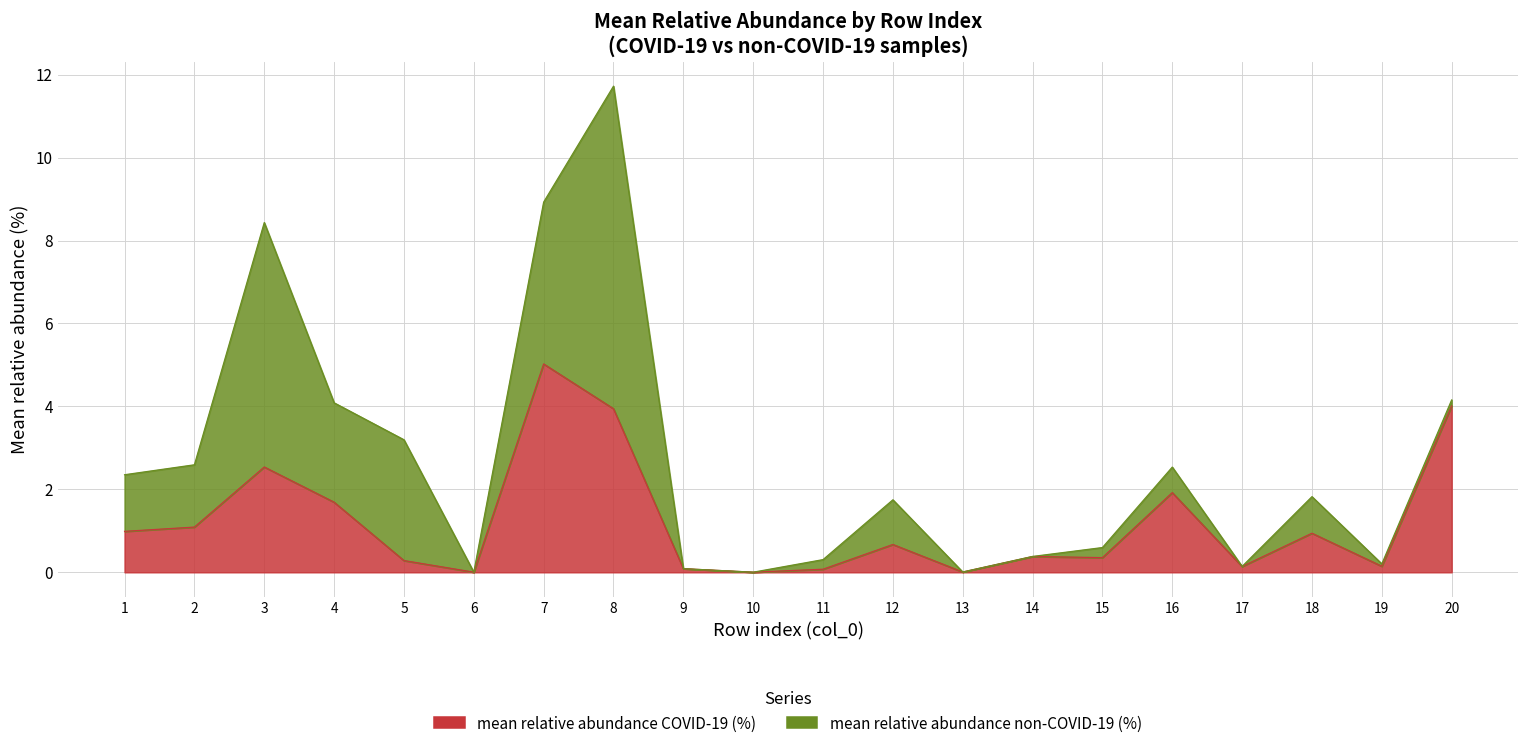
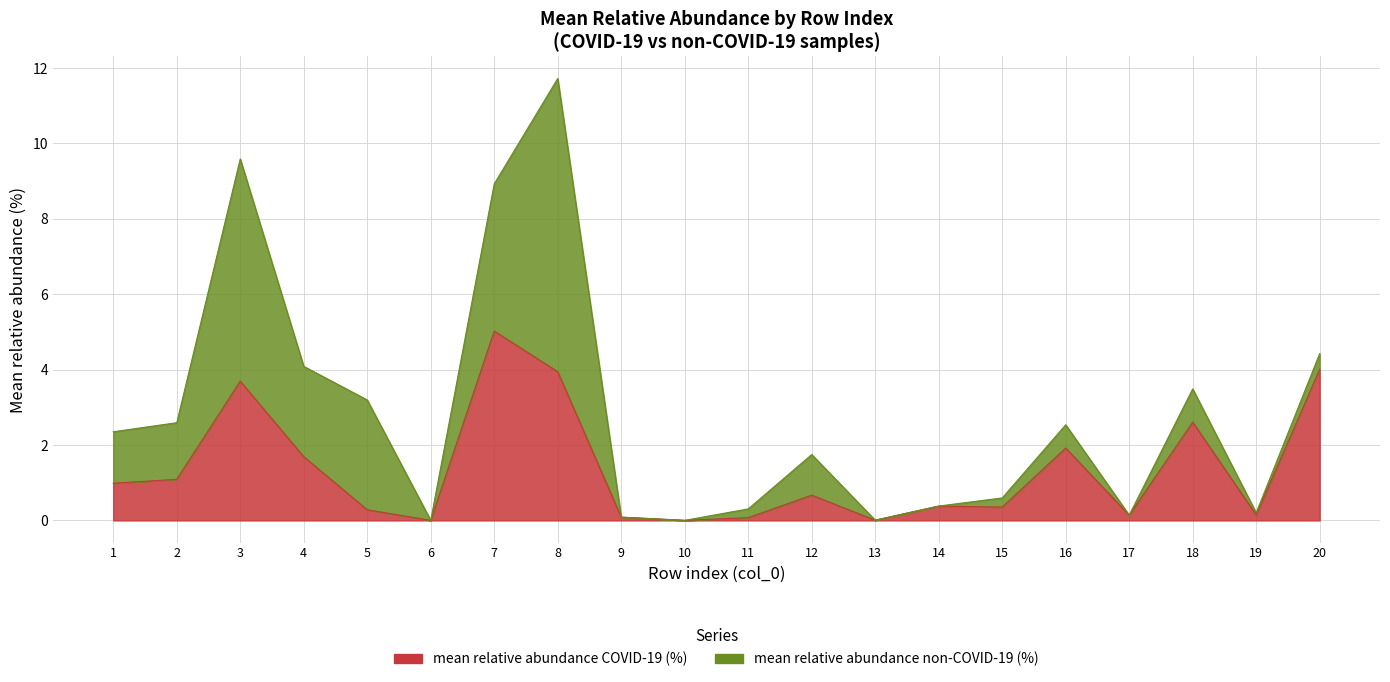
  {
    "mean relative abundance COVID-19 (%)": {
      "1": 1.0,
      "2": 1.1,
-     "3": 2.5,
+     "3": 3.7,
      "4": 1.7,
      "5": 0.3,
      "7": 5.0,
      "8": 3.9,
      "11": 0.1,
      "12": 0.7,
      "15": 0.4,
      "16": 1.9,
-     "18": 0.9,
+     "18": 2.6,
      "20": 4.0
    },
    "mean relative abundance non-COVID-19 (%)": {
      "1": 1.4,
      "2": 1.5,
      "3": 5.9,
      "4": 2.4,
      "5": 2.9,
      "7": 3.9,
      "8": 7.8,
      "11": 0.2,
      "12": 1.1,
      "15": 0.2,
      "16": 0.6,
      "18": 0.9,
-     "20": 0.1
+     "20": 0.4
    }
  }
